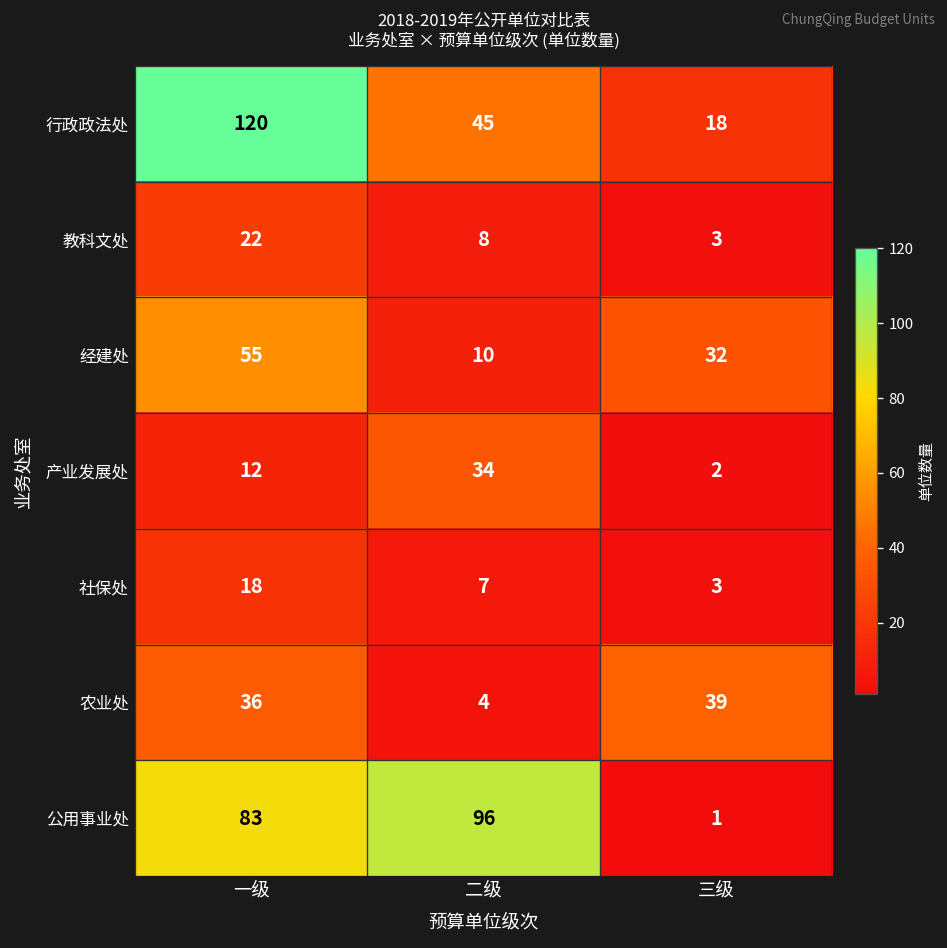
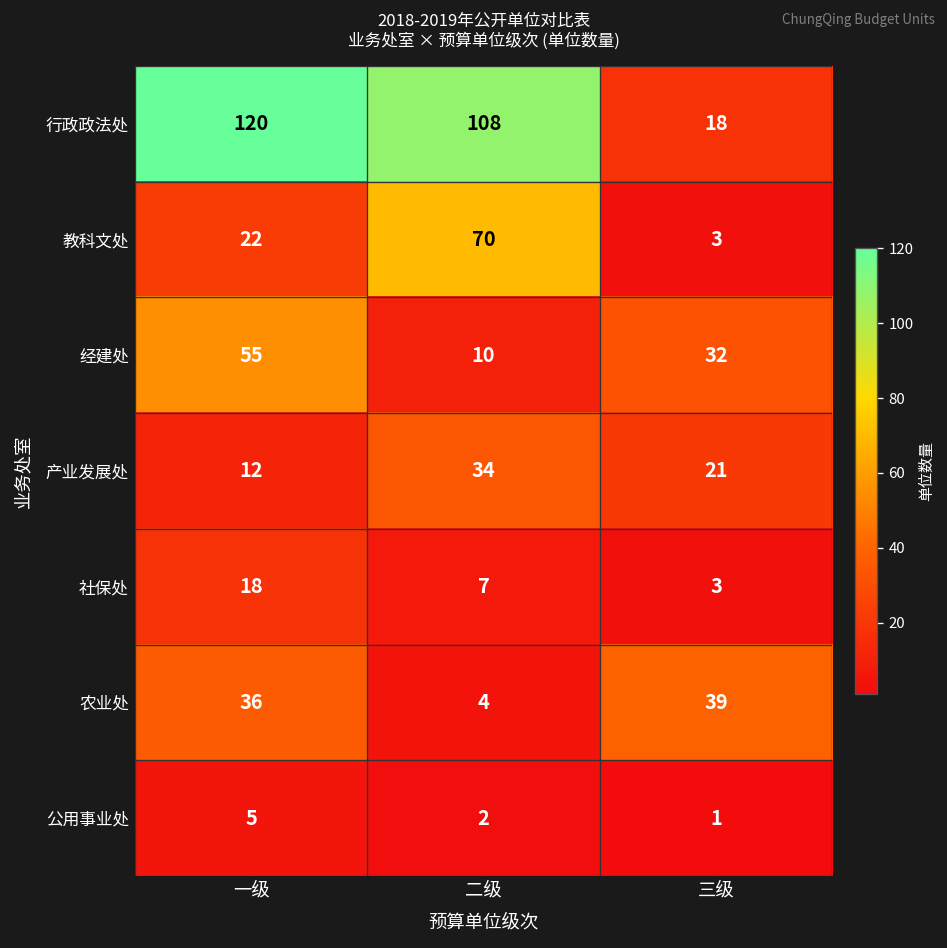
  {
    "行政政法处": {
      "一级": 120,
-     "二级": 45,
+     "二级": 108,
      "三级": 18
    },
    "教科文处": {
      "一级": 22,
-     "二级": 8,
+     "二级": 70,
      "三级": 3
    },
    "经建处": {
      "一级": 55,
      "二级": 10,
      "三级": 32
    },
    "产业发展处": {
      "一级": 12,
      "二级": 34,
-     "三级": 2
+     "三级": 21
    },
    "社保处": {
      "一级": 18,
      "二级": 7,
      "三级": 3
    },
    "农业处": {
      "一级": 36,
      "二级": 4,
      "三级": 39
    },
    "公用事业处": {
-     "一级": 83,
-     "二级": 96,
+     "一级": 5,
+     "二级": 2,
      "三级": 1
    }
  }
